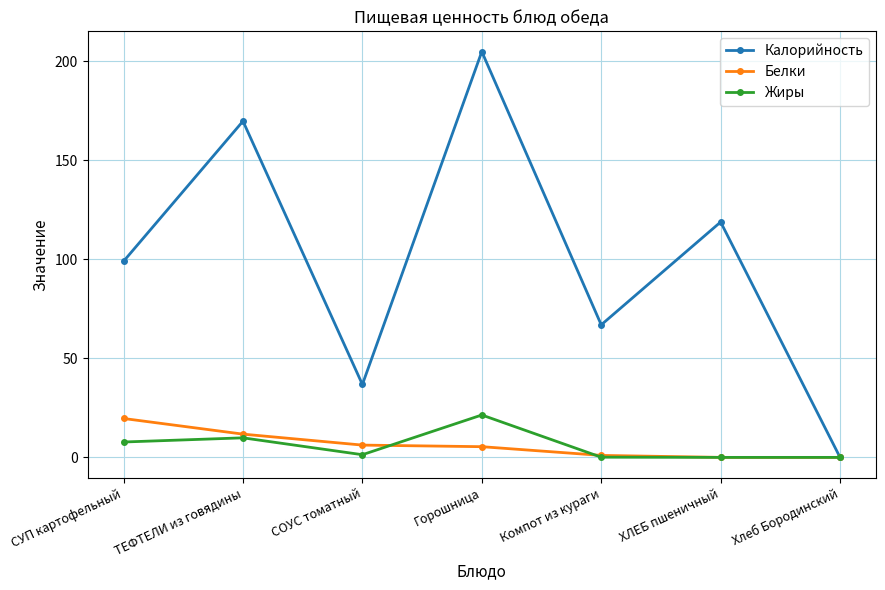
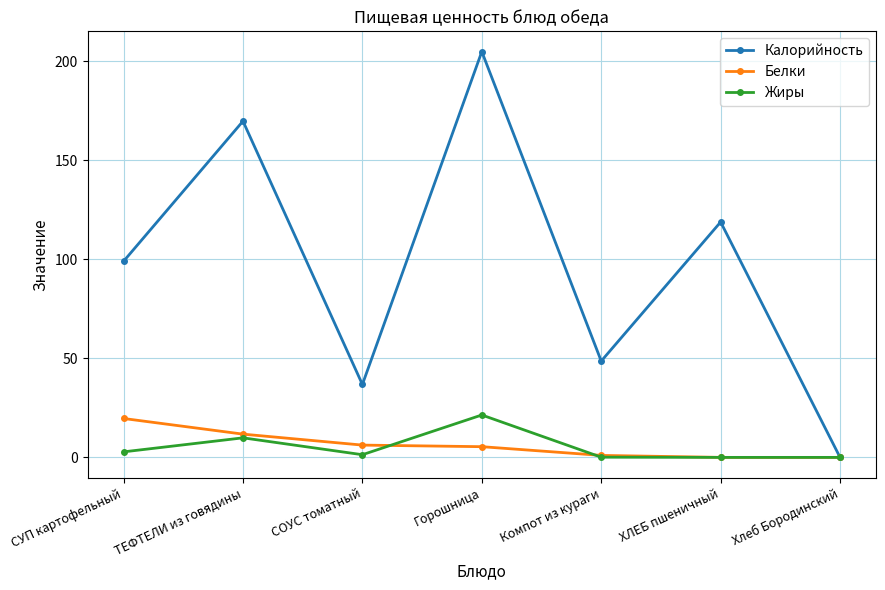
  {
    "Калорийность": {
      "СУП картофельный": 99,
      "ТЕФТЕЛИ из говядины": 170,
      "СОУС томатный": 37,
      "Горошница": 205,
-     "Компот из кураги": 67,
+     "Компот из кураги": 49,
      "ХЛЕБ пшеничный": 119
    },
    "Белки": {
      "СУП картофельный": 20,
      "ТЕФТЕЛИ из говядины": 12,
      "СОУС томатный": 6,
      "Горошница": 5
    },
    "Жиры": {
-     "СУП картофельный": 8,
+     "СУП картофельный": 3,
      "ТЕФТЕЛИ из говядины": 10,
      "СОУС томатный": 1,
      "Горошница": 21
    }
  }
